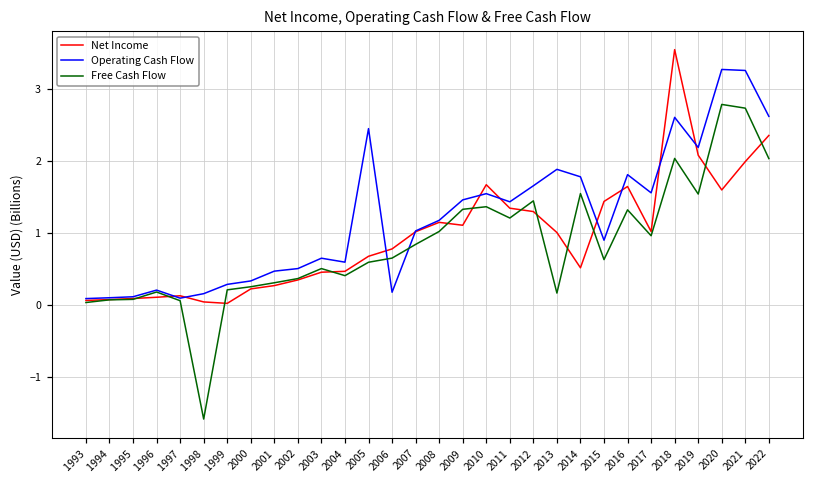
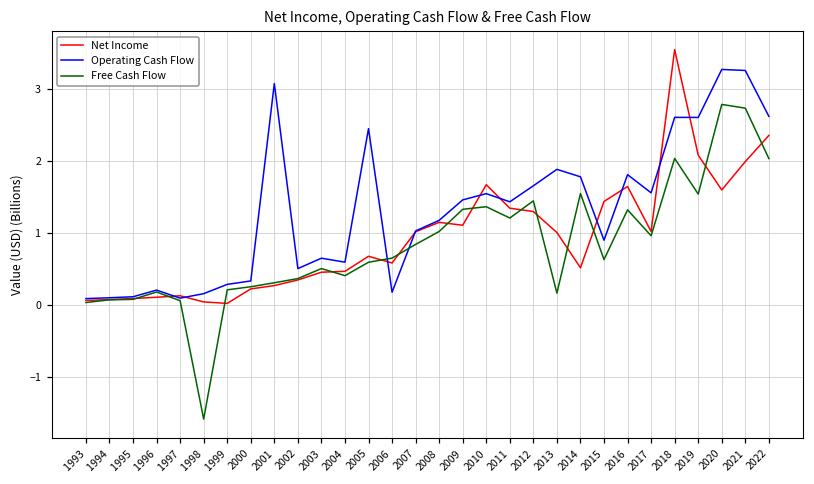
  {
    "Net Income": {
      "1996": 0.1,
      "1998": 0.0,
      "1999": 0.0,
      "2003": 0.5,
      "2004": 0.5,
      "2005": 0.7,
-     "2006": 0.8,
+     "2006": 0.6,
      "2009": 1.1,
      "2010": 1.7,
      "2011": 1.3,
      "2012": 1.3,
      "2013": 1.0,
      "2014": 0.5,
      "2015": 1.4,
      "2016": 1.6,
      "2017": 1.0,
      "2018": 3.6,
      "2019": 2.1,
      "2020": 1.6,
      "2021": 2.0,
      "2022": 2.4
    },
    "Operating Cash Flow": {
      "1998": 0.2,
      "1999": 0.3,
      "2000": 0.3,
-     "2001": 0.5,
+     "2001": 3.1,
      "2002": 0.5,
      "2003": 0.6,
      "2004": 0.6,
      "2005": 2.5,
      "2006": 0.2,
      "2009": 1.5,
      "2010": 1.5,
      "2011": 1.4,
      "2012": 1.7,
      "2013": 1.9,
      "2014": 1.8,
      "2015": 0.9,
      "2016": 1.8,
      "2017": 1.6,
      "2018": 2.6,
-     "2019": 2.2,
+     "2019": 2.6,
      "2020": 3.3,
      "2021": 3.3,
      "2022": 2.6
    },
    "Free Cash Flow": {
      "1998": -1.6,
      "1999": 0.2,
      "2003": 0.5,
      "2004": 0.4,
      "2005": 0.6,
      "2006": 0.6,
      "2007": 0.8,
      "2008": 1.0,
      "2009": 1.3,
      "2010": 1.4,
      "2011": 1.2,
      "2012": 1.4,
      "2013": 0.2,
      "2014": 1.5,
      "2015": 0.6,
      "2016": 1.3,
      "2017": 1.0,
      "2018": 2.0,
      "2019": 1.5,
      "2020": 2.8,
      "2021": 2.7,
      "2022": 2.0
    }
  }
